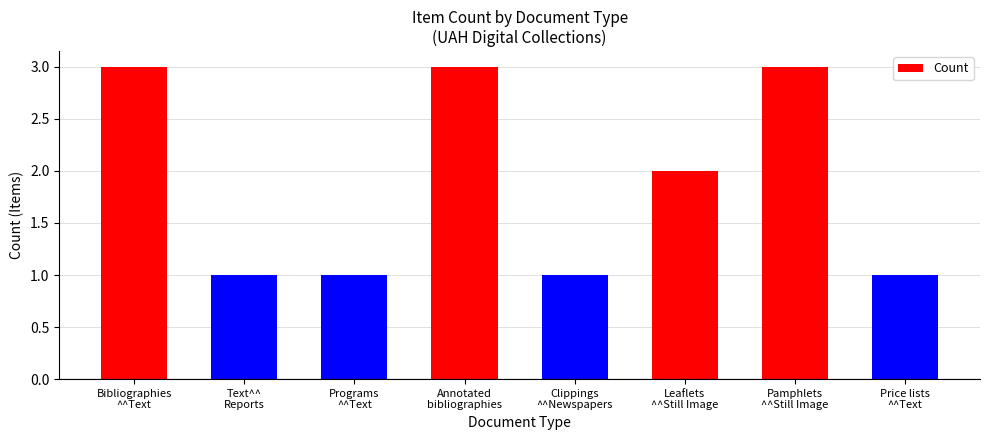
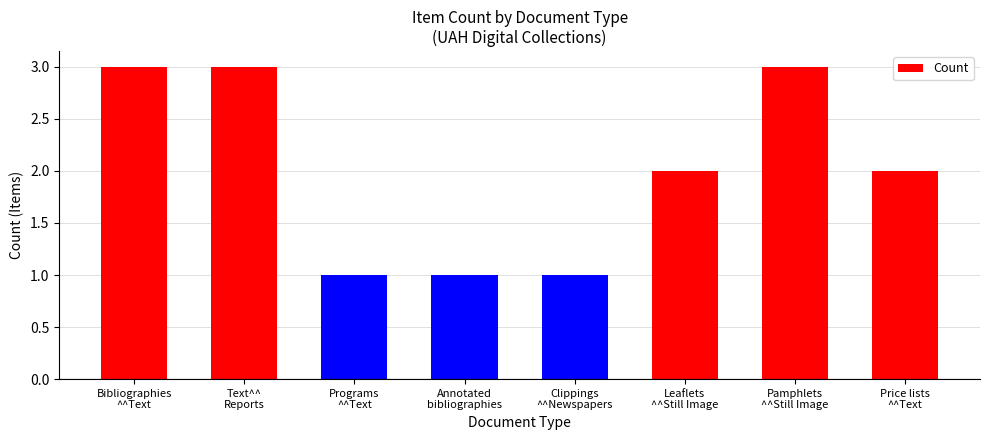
  {
    "Bibliographies ^^Text": 3,
-   "Text^^ Reports": 1,
+   "Text^^ Reports": 3,
    "Programs ^^Text": 1,
-   "Annotated bibliographies": 3,
+   "Annotated bibliographies": 1,
    "Clippings ^^Newspapers": 1,
    "Leaflets ^^Still Image": 2,
    "Pamphlets ^^Still Image": 3,
-   "Price lists ^^Text": 1
+   "Price lists ^^Text": 2
  }
